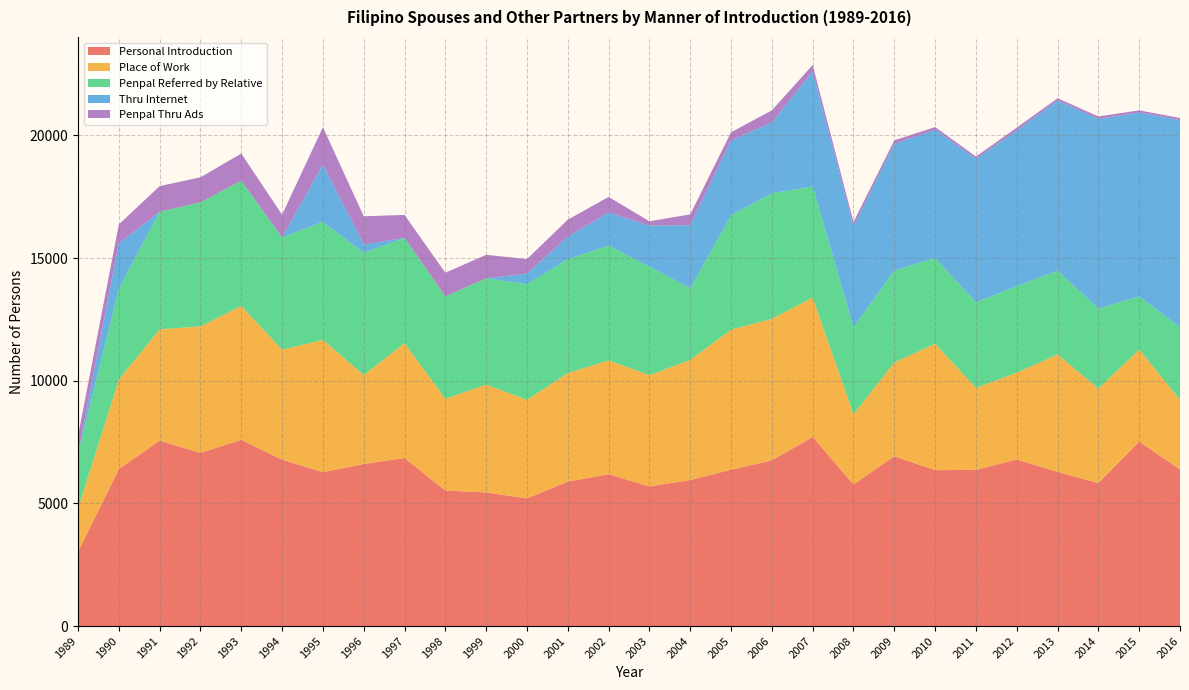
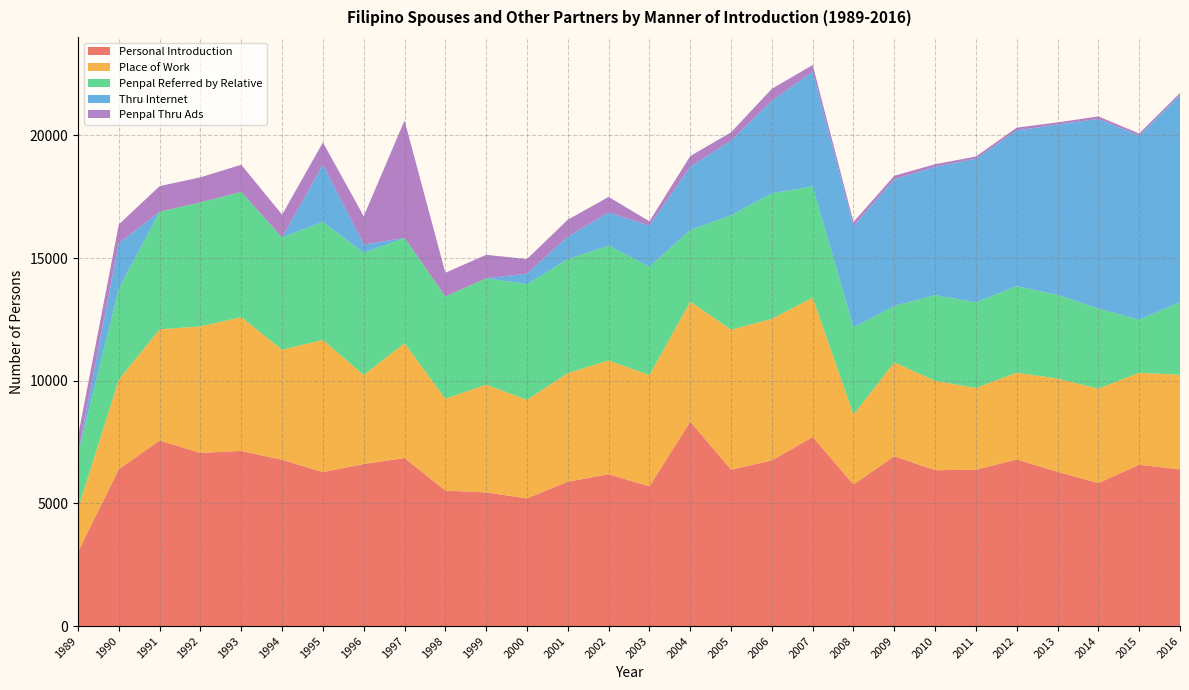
  {
    "Personal Introduction": {
      "1989": 3000,
      "1990": 6400,
      "1991": 7600,
      "1992": 7100,
-     "1993": 7600,
+     "1993": 7100,
      "1994": 6800,
      "1995": 6300,
      "1996": 6600,
      "1997": 6800,
      "1998": 5500,
      "1999": 5400,
      "2000": 5200,
      "2001": 5900,
      "2002": 6200,
      "2003": 5700,
-     "2004": 6000,
+     "2004": 8300,
      "2005": 6400,
      "2006": 6800,
      "2007": 7700,
      "2008": 5800,
      "2009": 6900,
      "2010": 6400,
      "2011": 6400,
      "2012": 6800,
      "2013": 6300,
      "2014": 5800,
-     "2015": 7500,
+     "2015": 6600,
      "2016": 6400
    },
    "Place of Work": {
      "1989": 1800,
      "1990": 3700,
      "1991": 4500,
      "1992": 5200,
      "1993": 5500,
      "1994": 4500,
      "1995": 5400,
      "1996": 3600,
      "1997": 4700,
      "1998": 3700,
      "1999": 4400,
      "2000": 4000,
      "2001": 4400,
      "2002": 4600,
      "2003": 4500,
      "2004": 4900,
      "2005": 5700,
      "2006": 5800,
      "2007": 5700,
      "2008": 2900,
      "2009": 3800,
-     "2010": 5200,
+     "2010": 3600,
      "2011": 3300,
      "2012": 3500,
-     "2013": 4800,
+     "2013": 3800,
      "2014": 3900,
      "2015": 3700,
-     "2016": 2800
+     "2016": 3900
    },
    "Penpal Referred by Relative": {
      "1990": 3700,
      "1995": 4800,
      "1996": 5000,
      "2000": 4700,
      "2001": 4600,
      "2002": 4700,
      "2003": 4400,
      "2004": 2900,
      "2005": 4700,
      "2006": 5100,
      "2007": 4500,
      "2008": 3500,
-     "2009": 3700,
+     "2009": 2300,
      "2010": 3500,
      "2011": 3500,
      "2012": 3500,
      "2013": 3400,
      "2014": 3300,
      "2015": 2200,
      "2016": 3000
    },
    "Thru Internet": {
      "1990": 1800,
      "1995": 2300,
      "1996": 300,
      "2000": 400,
      "2001": 900,
      "2002": 1400,
      "2003": 1700,
      "2004": 2600,
      "2005": 3000,
-     "2006": 2900,
+     "2006": 3800,
      "2007": 4700,
      "2008": 4100,
      "2009": 5200,
      "2010": 5200,
      "2012": 6300,
      "2014": 7700
    },
    "Penpal Thru Ads": {
      "1989": 700,
      "1990": 800,
      "1991": 1000,
      "1992": 1000,
      "1993": 1100,
      "1994": 900,
-     "1995": 1500,
+     "1995": 900,
      "1996": 1200,
-     "1997": 900,
+     "1997": 4800,
      "1998": 1000,
      "1999": 1000,
      "2000": 600,
      "2001": 700,
      "2002": 600,
      "2003": 200,
      "2004": 400,
      "2005": 300,
      "2006": 500,
      "2007": 300,
      "2008": 200,
      "2009": 100,
      "2010": 100,
      "2012": 100,
      "2014": 100
    }
  }
